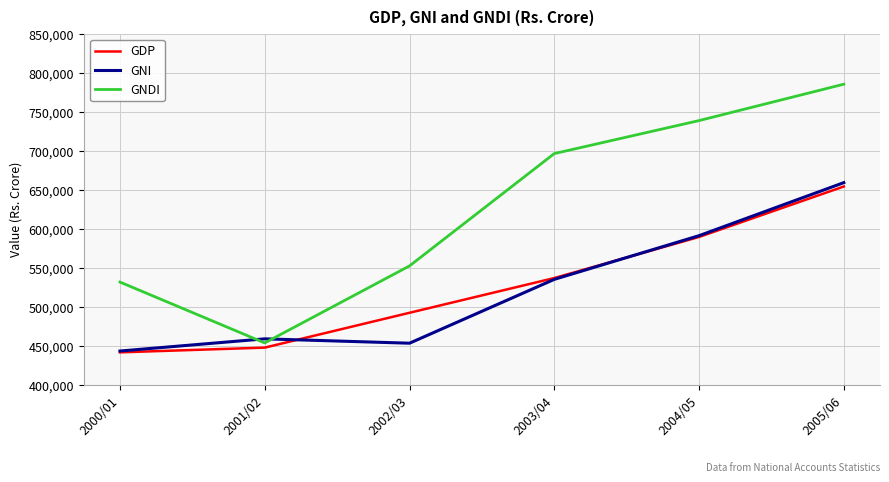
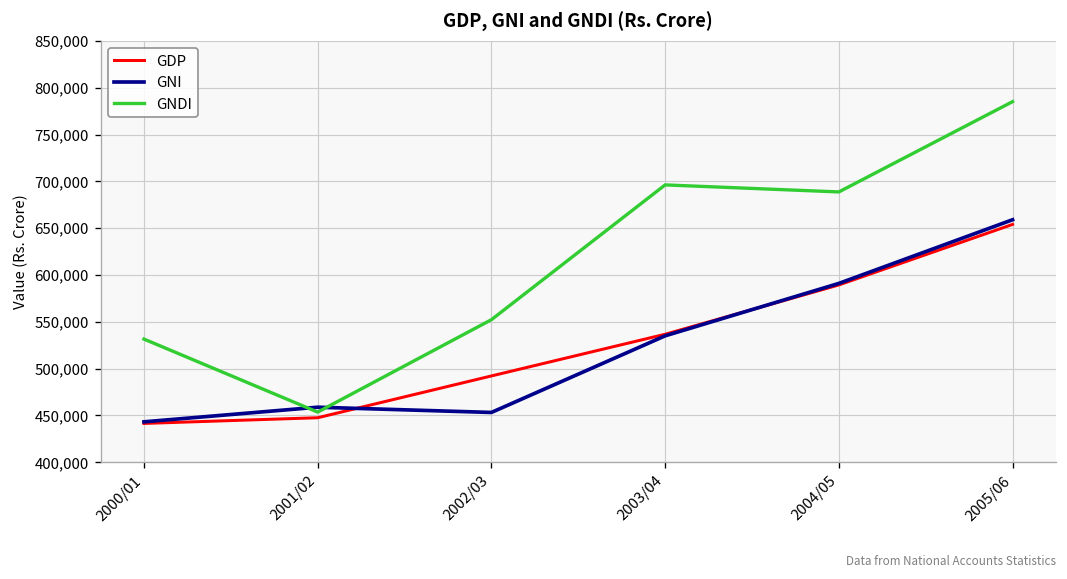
  {
    "GDP": {
      "2001/02": "450,000",
      "2002/03": "490,000",
      "2005/06": "650,000"
    },
    "GNI": {
      "2001/02": "460,000",
      "2002/03": "450,000",
      "2005/06": "660,000"
    },
    "GNDI": {
      "2000/01": "530,000",
      "2001/02": "450,000",
      "2002/03": "550,000",
      "2003/04": "700,000",
-     "2004/05": "740,000",
+     "2004/05": "690,000",
      "2005/06": "790,000"
    }
  }
